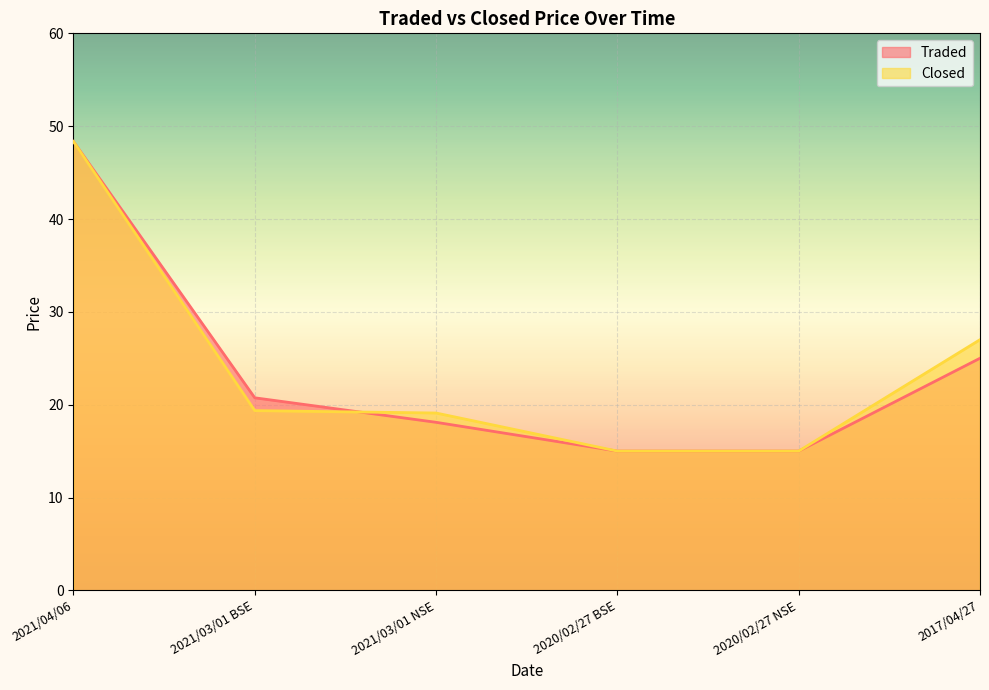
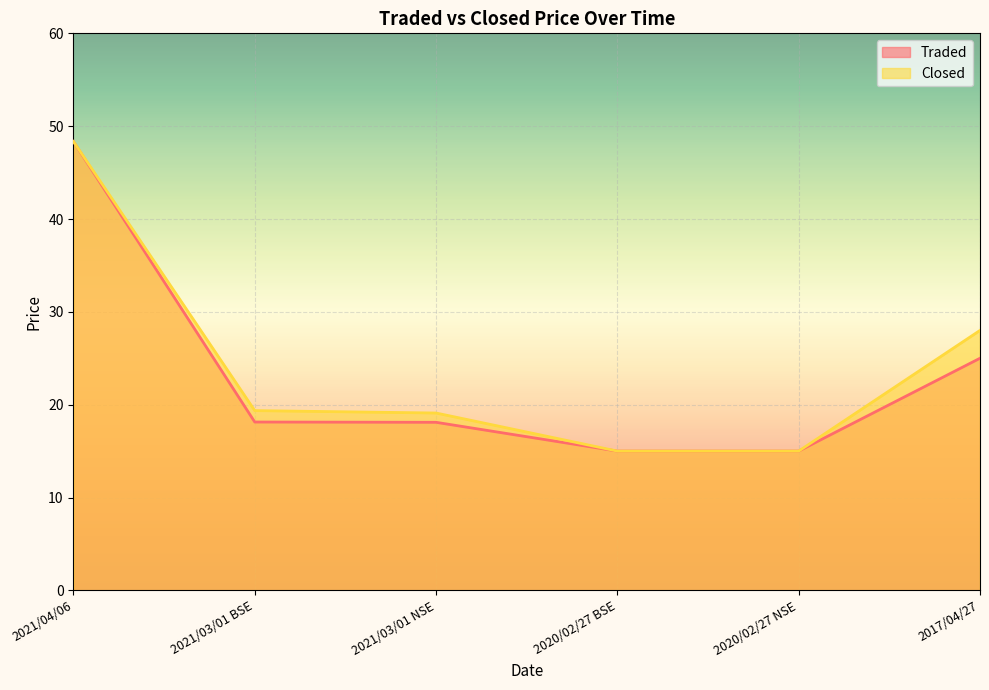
  {
    "Traded": {
-     "2021/03/01 BSE": 21,
+     "2021/03/01 BSE": 18,
      "2021/03/01 NSE": 18,
      "2017/04/27": 25
    },
    "Closed": {
      "2021/03/01 BSE": 19,
      "2021/03/01 NSE": 19,
-     "2017/04/27": 27
+     "2017/04/27": 28
    }
  }
